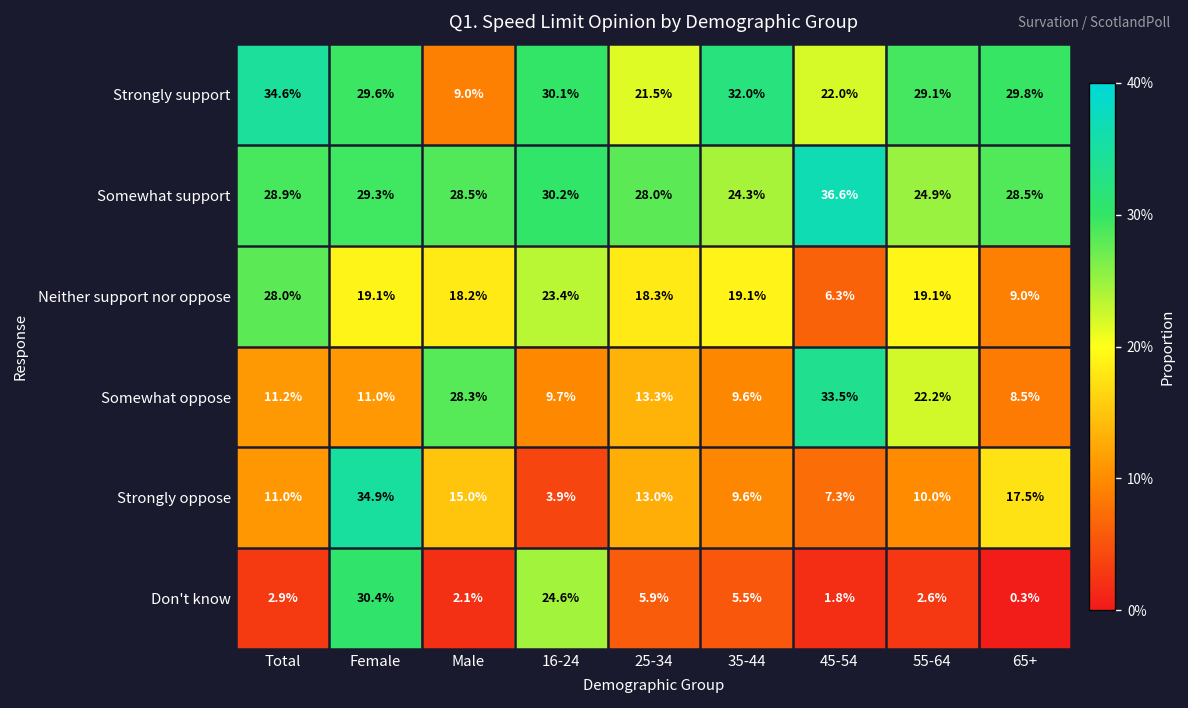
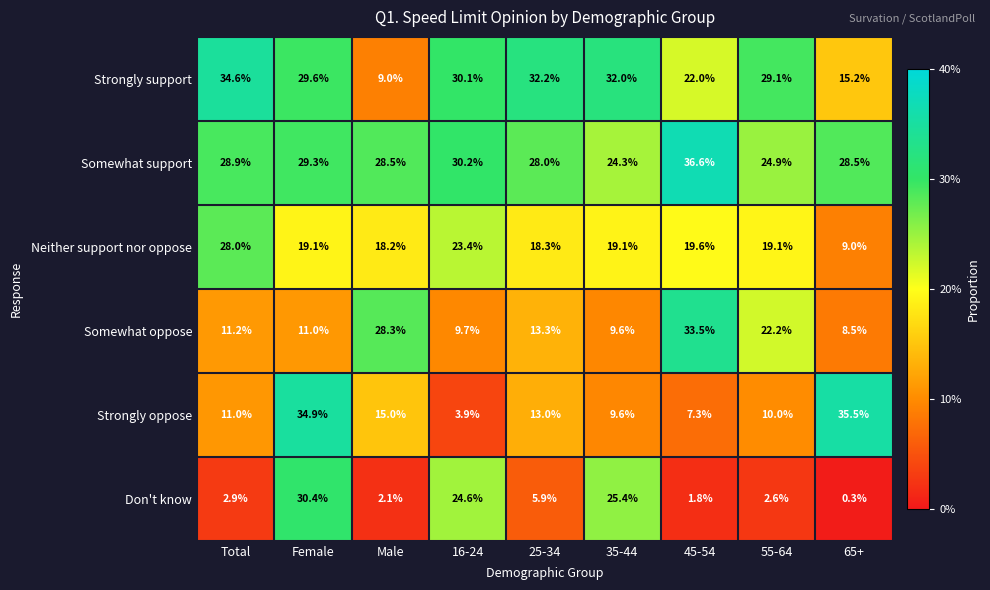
  {
    "Strongly support": {
      "Total": "34.6%",
      "Female": "29.6%",
      "Male": "9.0%",
      "16-24": "30.1%",
-     "25-34": "21.5%",
+     "25-34": "32.2%",
      "35-44": "32.0%",
      "45-54": "22.0%",
      "55-64": "29.1%",
-     "65+": "29.8%"
+     "65+": "15.2%"
    },
    "Somewhat support": {
      "Total": "28.9%",
      "Female": "29.3%",
      "Male": "28.5%",
      "16-24": "30.2%",
      "25-34": "28.0%",
      "35-44": "24.3%",
      "45-54": "36.6%",
      "55-64": "24.9%",
      "65+": "28.5%"
    },
    "Neither support nor oppose": {
      "Total": "28.0%",
      "Female": "19.1%",
      "Male": "18.2%",
      "16-24": "23.4%",
      "25-34": "18.3%",
      "35-44": "19.1%",
-     "45-54": "6.3%",
+     "45-54": "19.6%",
      "55-64": "19.1%",
      "65+": "9.0%"
    },
    "Somewhat oppose": {
      "Total": "11.2%",
      "Female": "11.0%",
      "Male": "28.3%",
      "16-24": "9.7%",
      "25-34": "13.3%",
      "35-44": "9.6%",
      "45-54": "33.5%",
      "55-64": "22.2%",
      "65+": "8.5%"
    },
    "Strongly oppose": {
      "Total": "11.0%",
      "Female": "34.9%",
      "Male": "15.0%",
      "16-24": "3.9%",
      "25-34": "13.0%",
      "35-44": "9.6%",
      "45-54": "7.3%",
      "55-64": "10.0%",
-     "65+": "17.5%"
+     "65+": "35.5%"
    },
    "Don't know": {
      "Total": "2.9%",
      "Female": "30.4%",
      "Male": "2.1%",
      "16-24": "24.6%",
      "25-34": "5.9%",
-     "35-44": "5.5%",
+     "35-44": "25.4%",
      "45-54": "1.8%",
      "55-64": "2.6%",
      "65+": "0.3%"
    }
  }
